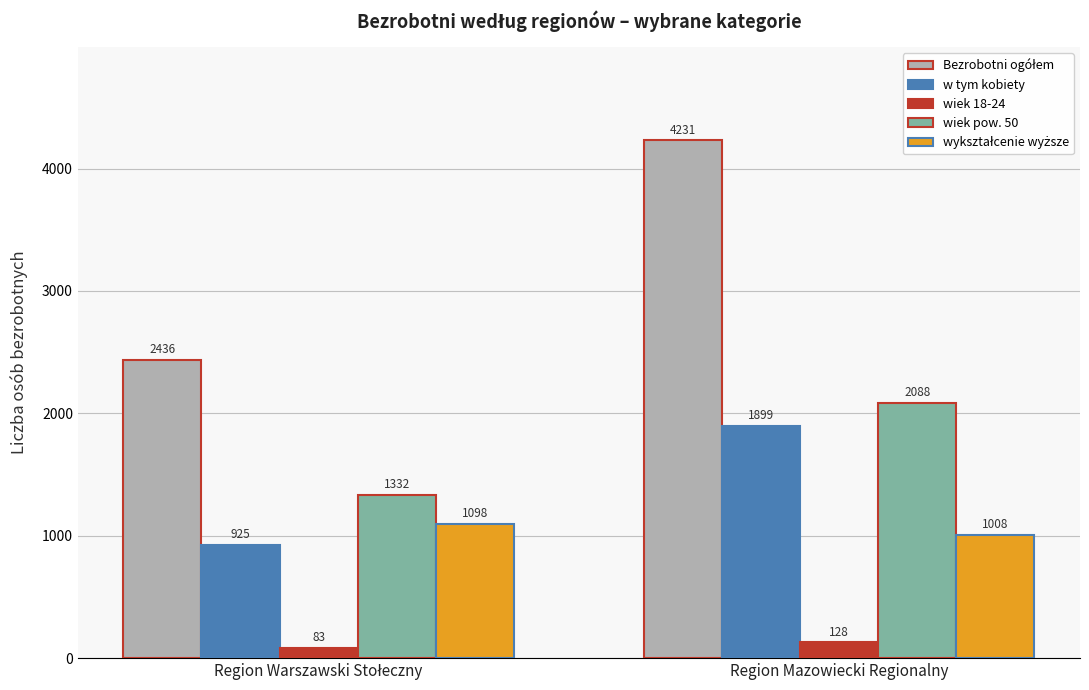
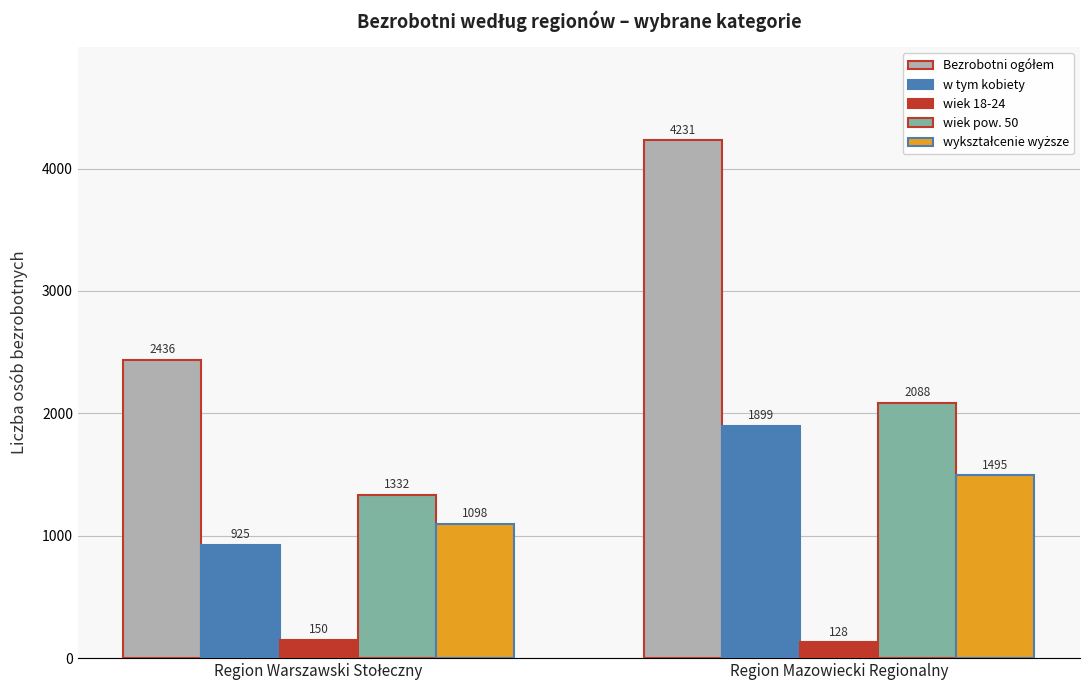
  {
    "w tym kobiety": {
      "Region Warszawski Stołeczny": 925,
      "Region Mazowiecki Regionalny": 1899
    },
    "wiek 18-24": {
-     "Region Warszawski Stołeczny": 83,
+     "Region Warszawski Stołeczny": 150,
      "Region Mazowiecki Regionalny": 128
    },
    "wykształcenie wyższe": {
      "Region Warszawski Stołeczny": 1098,
-     "Region Mazowiecki Regionalny": 1008
+     "Region Mazowiecki Regionalny": 1495
    }
  }
